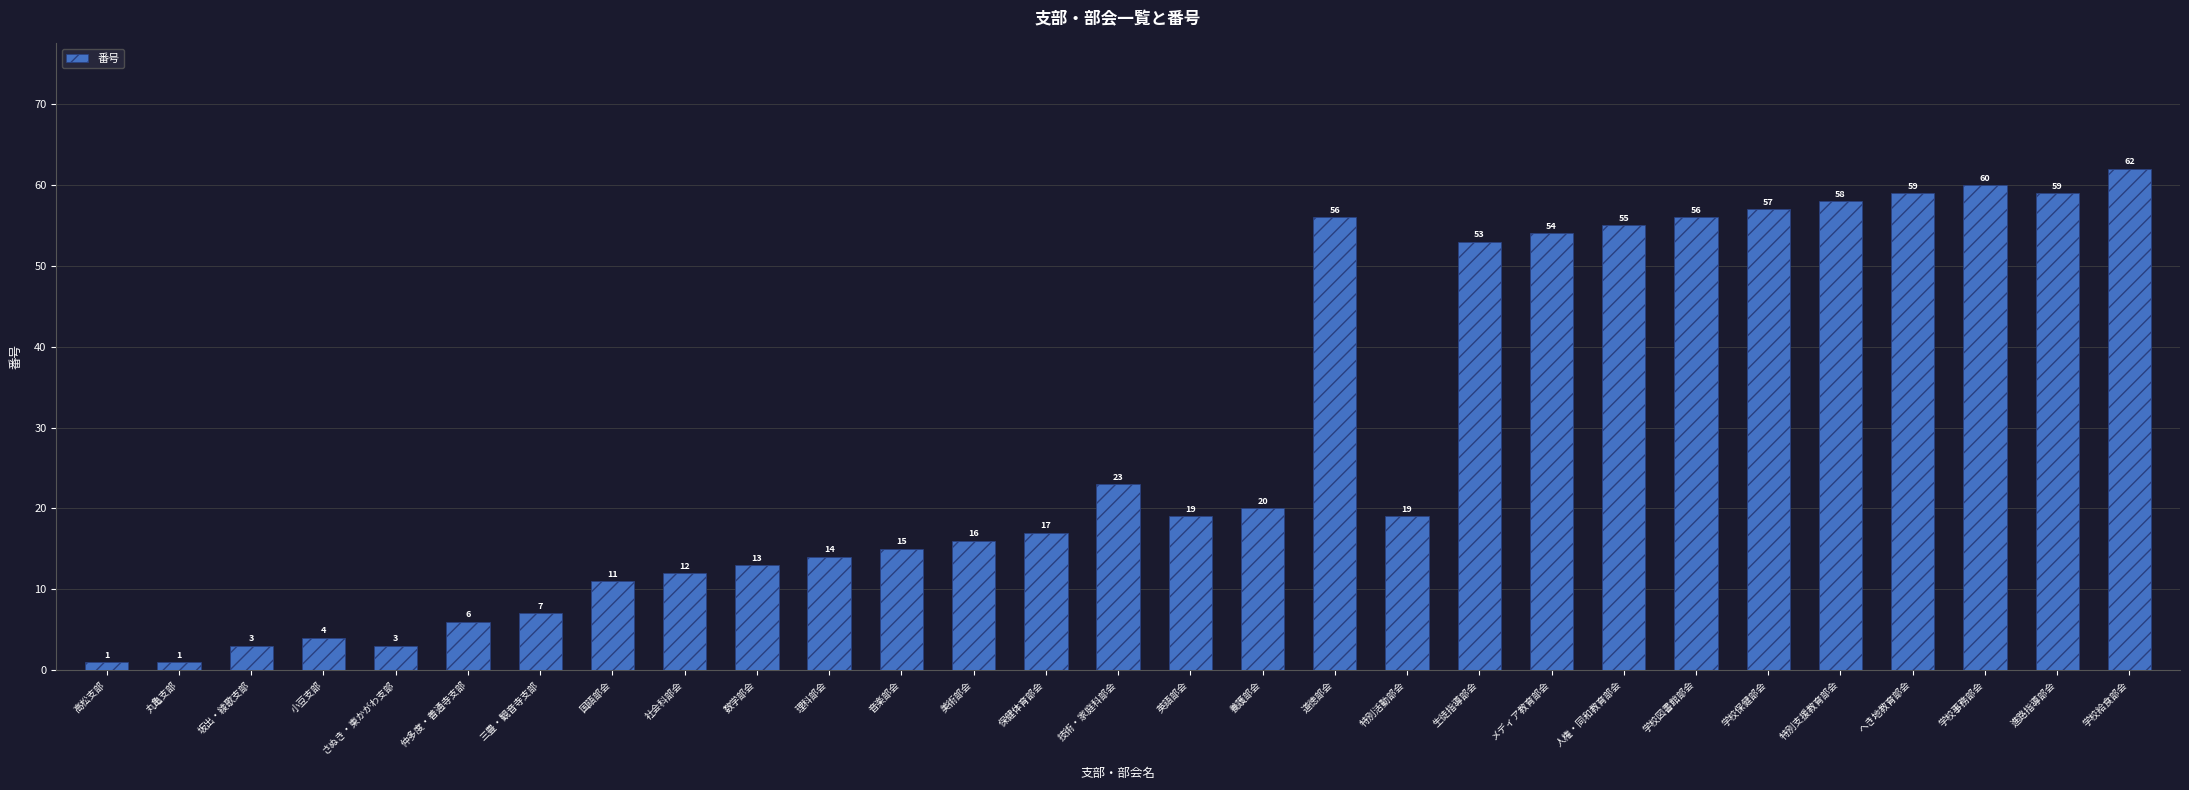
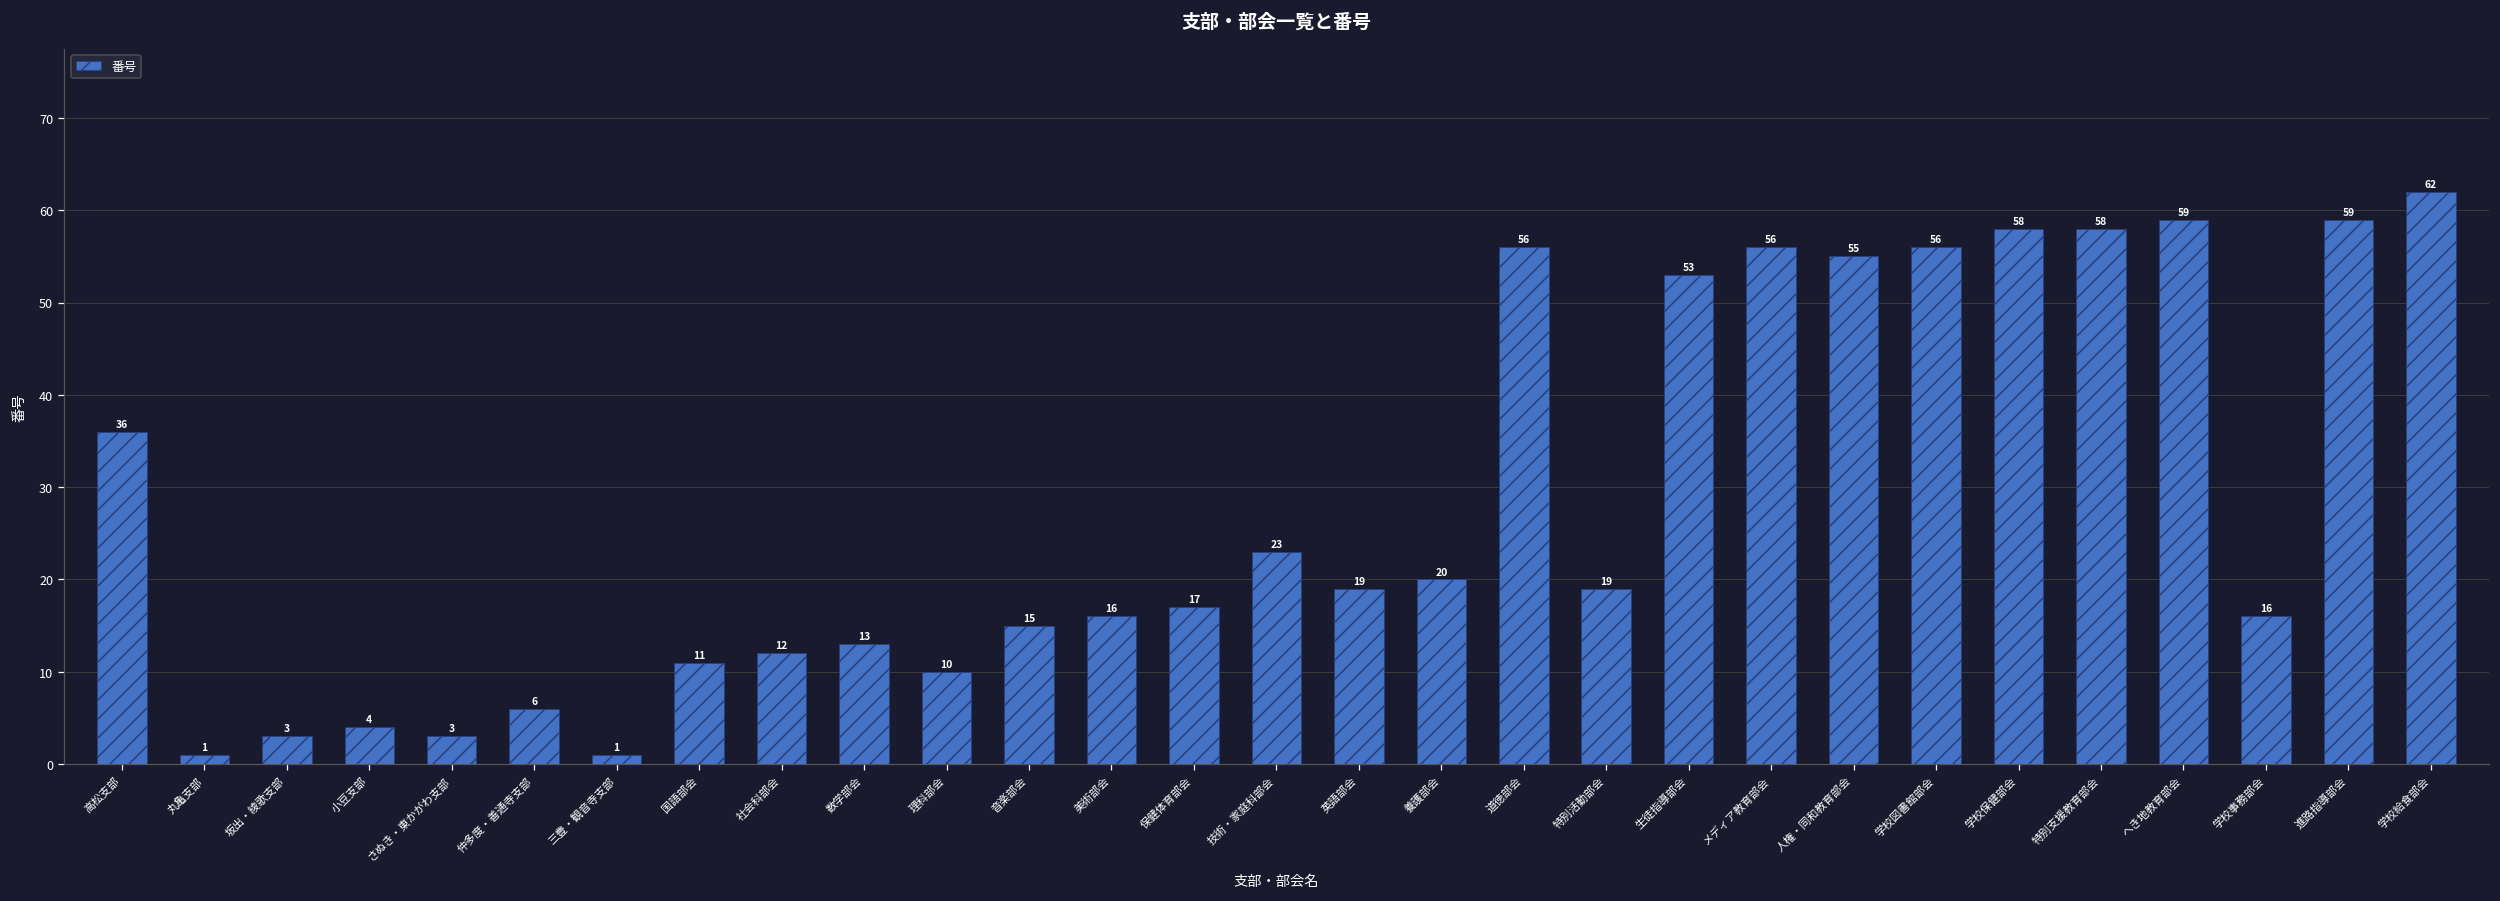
  {
-   "高松支部": 1,
+   "高松支部": 36,
    "丸亀支部": 1,
    "坂出・綾歌支部": 3,
    "小豆支部": 4,
    "さぬき・東かがわ支部": 3,
    "仲多度・善通寺支部": 6,
-   "三豊・観音寺支部": 7,
+   "三豊・観音寺支部": 1,
    "国語部会": 11,
    "社会科部会": 12,
    "数学部会": 13,
-   "理科部会": 14,
+   "理科部会": 10,
    "音楽部会": 15,
    "美術部会": 16,
    "保健体育部会": 17,
    "技術・家庭科部会": 23,
    "英語部会": 19,
    "養護部会": 20,
    "道徳部会": 56,
    "特別活動部会": 19,
    "生徒指導部会": 53,
-   "メディア教育部会": 54,
+   "メディア教育部会": 56,
    "人権・同和教育部会": 55,
    "学校図書館部会": 56,
-   "学校保健部会": 57,
+   "学校保健部会": 58,
    "特別支援教育部会": 58,
    "へき地教育部会": 59,
-   "学校事務部会": 60,
+   "学校事務部会": 16,
    "進路指導部会": 59,
    "学校給食部会": 62
  }
